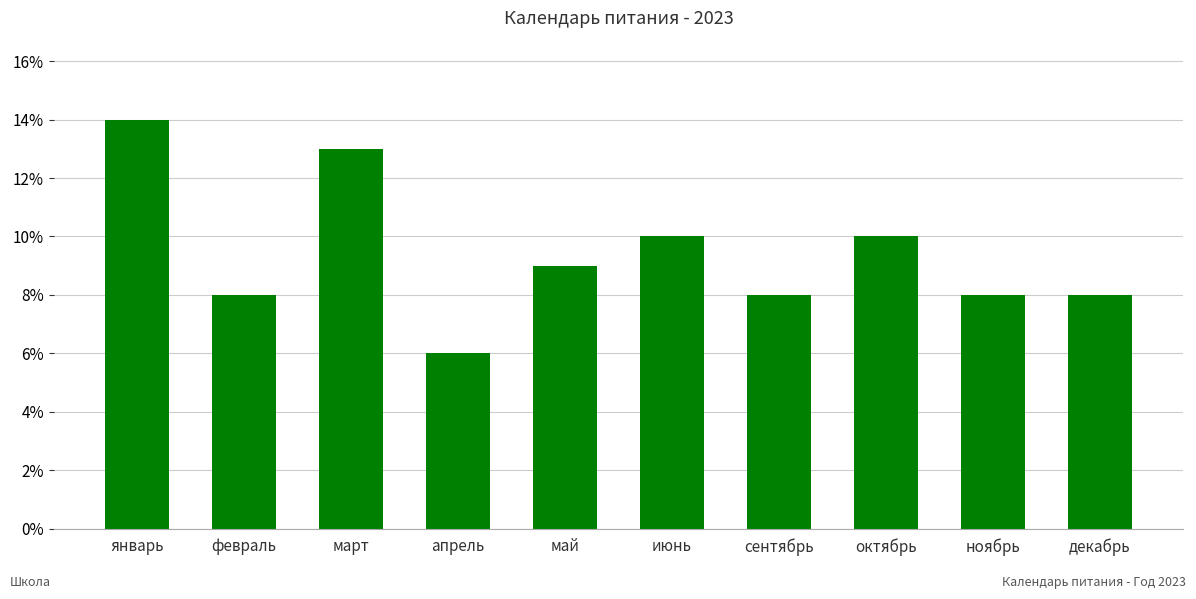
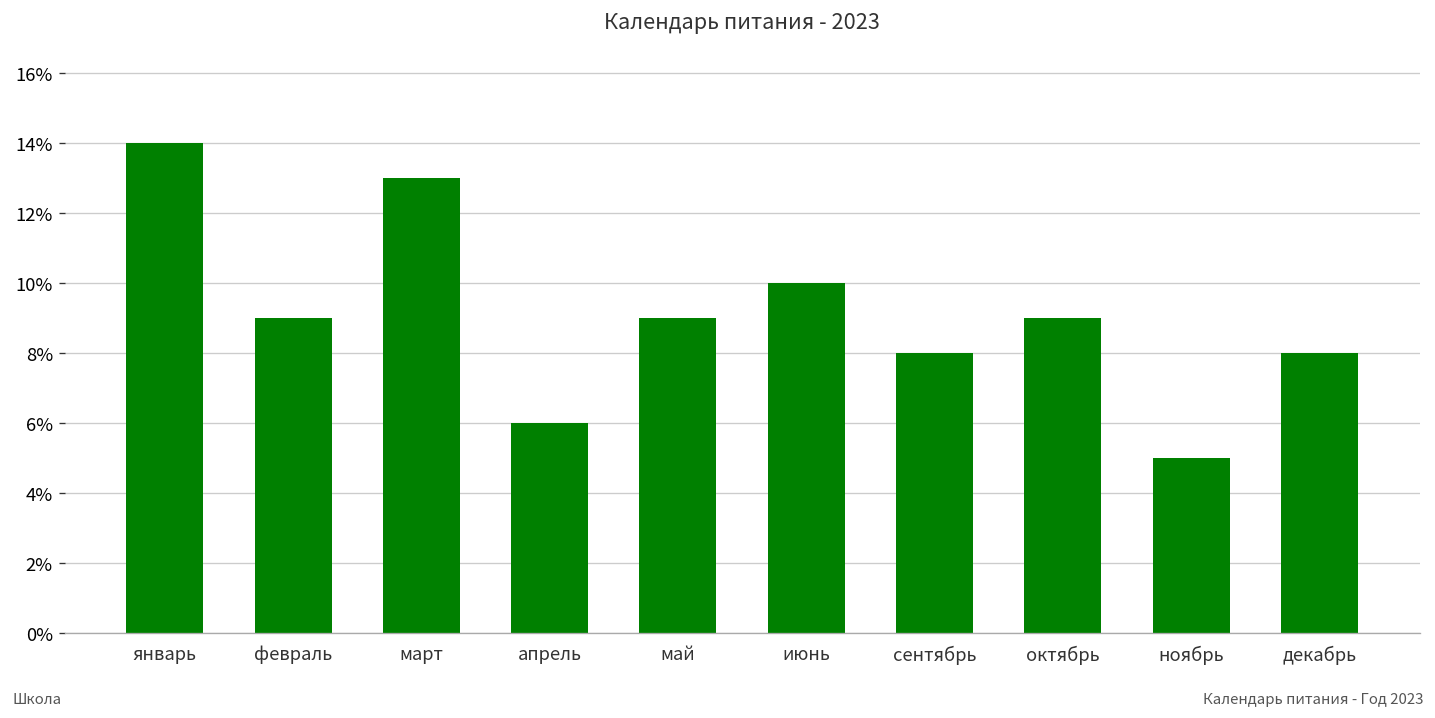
  {
    "январь": "14%",
-   "февраль": "8%",
+   "февраль": "9%",
    "март": "13%",
    "апрель": "6%",
    "май": "9%",
    "июнь": "10%",
    "сентябрь": "8%",
-   "октябрь": "10%",
-   "ноябрь": "8%",
+   "октябрь": "9%",
+   "ноябрь": "5%",
    "декабрь": "8%"
  }
